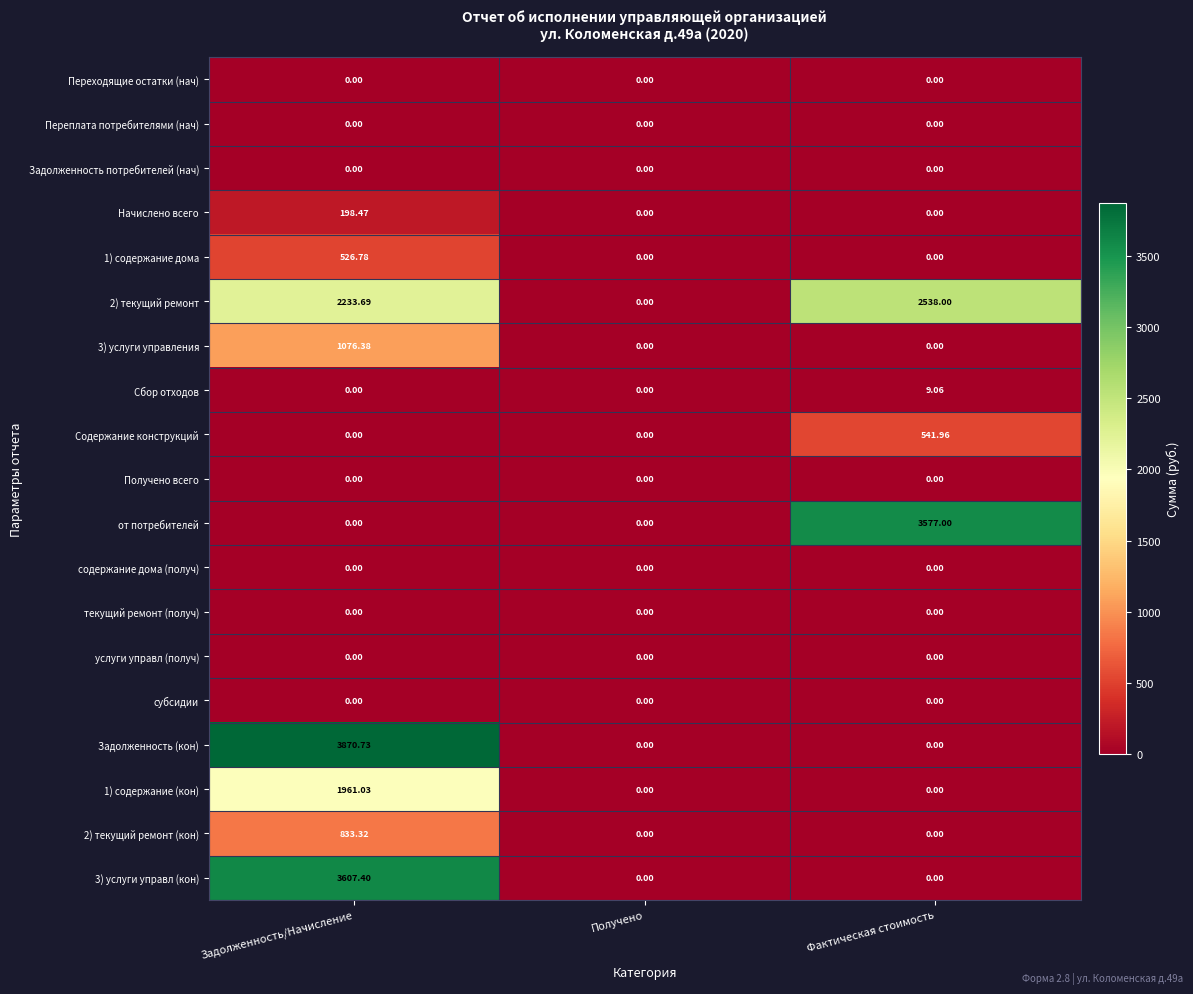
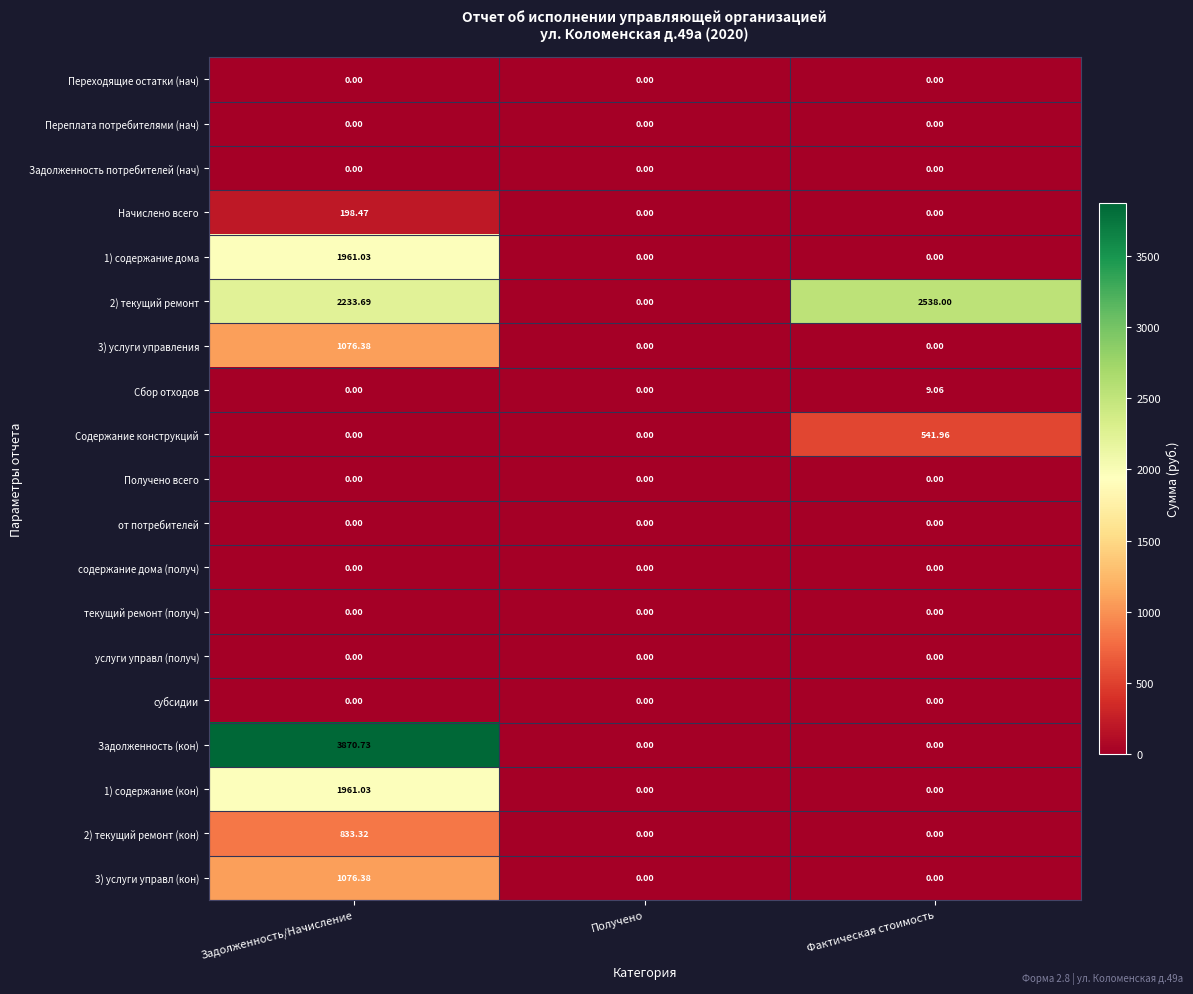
  {
    "Переходящие остатки (нач)": {
      "Задолженность/Начисление": 0.00,
      "Получено": 0.00,
      "Фактическая стоимость": 0.00
    },
    "Переплата потребителями (нач)": {
      "Задолженность/Начисление": 0.00,
      "Получено": 0.00,
      "Фактическая стоимость": 0.00
    },
    "Задолженность потребителей (нач)": {
      "Задолженность/Начисление": 0.00,
      "Получено": 0.00,
      "Фактическая стоимость": 0.00
    },
    "Начислено всего": {
      "Задолженность/Начисление": 198.47,
      "Получено": 0.00,
      "Фактическая стоимость": 0.00
    },
    "1) содержание дома": {
-     "Задолженность/Начисление": 526.78,
+     "Задолженность/Начисление": 1961.03,
      "Получено": 0.00,
      "Фактическая стоимость": 0.00
    },
    "2) текущий ремонт": {
      "Задолженность/Начисление": 2233.69,
      "Получено": 0.00,
      "Фактическая стоимость": 2538.00
    },
    "3) услуги управления": {
      "Задолженность/Начисление": 1076.38,
      "Получено": 0.00,
      "Фактическая стоимость": 0.00
    },
    "Сбор отходов": {
      "Задолженность/Начисление": 0.00,
      "Получено": 0.00,
      "Фактическая стоимость": 9.06
    },
    "Содержание конструкций": {
      "Задолженность/Начисление": 0.00,
      "Получено": 0.00,
      "Фактическая стоимость": 541.96
    },
    "Получено всего": {
      "Задолженность/Начисление": 0.00,
      "Получено": 0.00,
      "Фактическая стоимость": 0.00
    },
    "от потребителей": {
      "Задолженность/Начисление": 0.00,
      "Получено": 0.00,
-     "Фактическая стоимость": 3577.00
+     "Фактическая стоимость": 0.00
    },
    "содержание дома (получ)": {
      "Задолженность/Начисление": 0.00,
      "Получено": 0.00,
      "Фактическая стоимость": 0.00
    },
    "текущий ремонт (получ)": {
      "Задолженность/Начисление": 0.00,
      "Получено": 0.00,
      "Фактическая стоимость": 0.00
    },
    "услуги управл (получ)": {
      "Задолженность/Начисление": 0.00,
      "Получено": 0.00,
      "Фактическая стоимость": 0.00
    },
    "субсидии": {
      "Задолженность/Начисление": 0.00,
      "Получено": 0.00,
      "Фактическая стоимость": 0.00
    },
    "Задолженность (кон)": {
      "Задолженность/Начисление": 3870.73,
      "Получено": 0.00,
      "Фактическая стоимость": 0.00
    },
    "1) содержание (кон)": {
      "Задолженность/Начисление": 1961.03,
      "Получено": 0.00,
      "Фактическая стоимость": 0.00
    },
    "2) текущий ремонт (кон)": {
      "Задолженность/Начисление": 833.32,
      "Получено": 0.00,
      "Фактическая стоимость": 0.00
    },
    "3) услуги управл (кон)": {
-     "Задолженность/Начисление": 3607.40,
+     "Задолженность/Начисление": 1076.38,
      "Получено": 0.00,
      "Фактическая стоимость": 0.00
    }
  }
